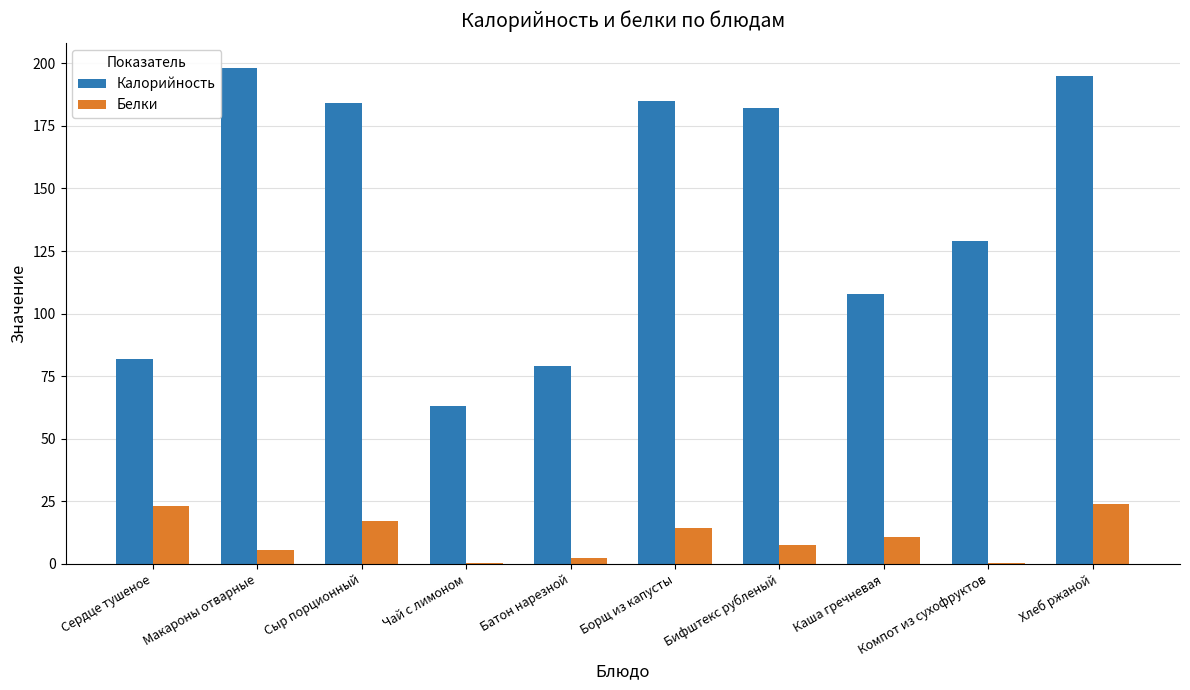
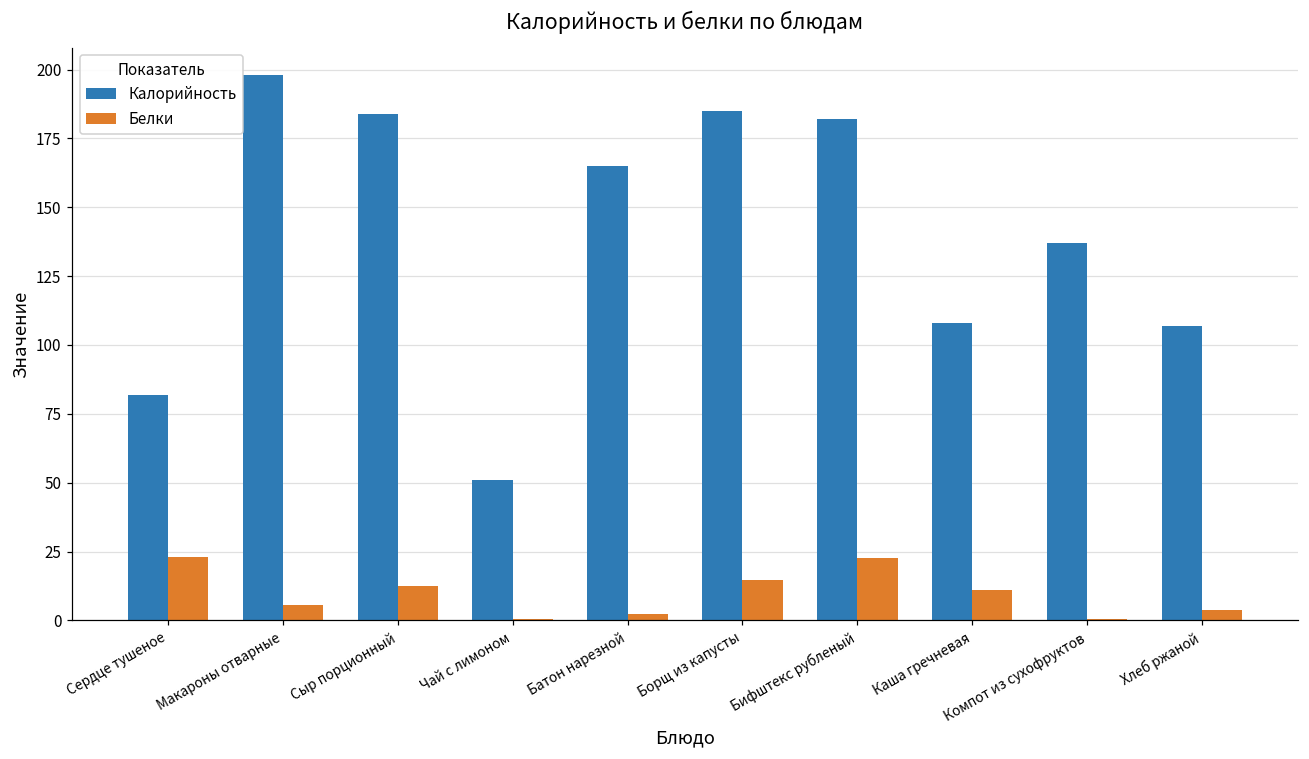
  {
    "Калорийность": {
      "Сердце тушеное": 82,
      "Макароны отварные": 198,
      "Сыр порционный": 184,
-     "Чай с лимоном": 63,
-     "Батон нарезной": 79,
+     "Чай с лимоном": 51,
+     "Батон нарезной": 165,
      "Борщ из капусты": 185,
      "Бифштекс рубленый": 182,
      "Каша гречневая": 108,
-     "Компот из сухофруктов": 129,
-     "Хлеб ржаной": 195
+     "Компот из сухофруктов": 137,
+     "Хлеб ржаной": 107
    },
    "Белки": {
      "Сердце тушеное": 23,
      "Макароны отварные": 6,
-     "Сыр порционный": 17,
+     "Сыр порционный": 13,
      "Батон нарезной": 2,
      "Борщ из капусты": 15,
-     "Бифштекс рубленый": 7,
+     "Бифштекс рубленый": 23,
      "Каша гречневая": 11,
-     "Хлеб ржаной": 24
+     "Хлеб ржаной": 4
    }
  }
